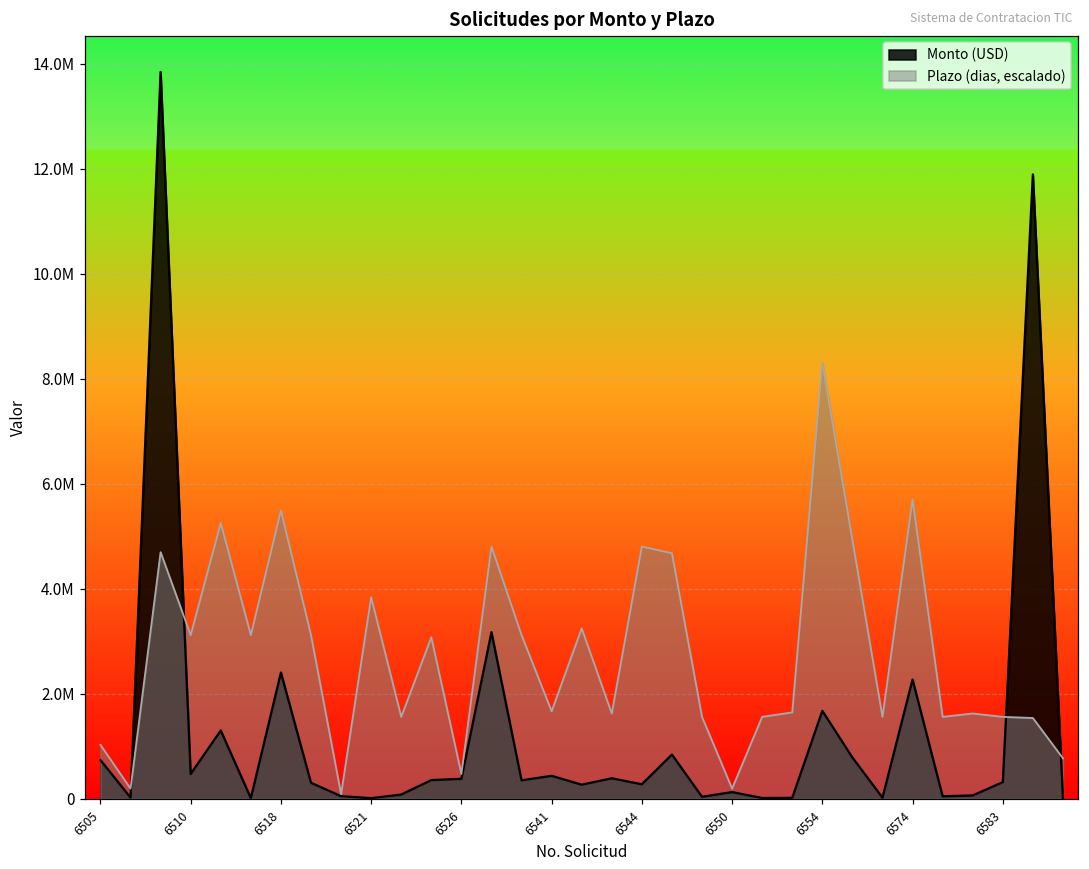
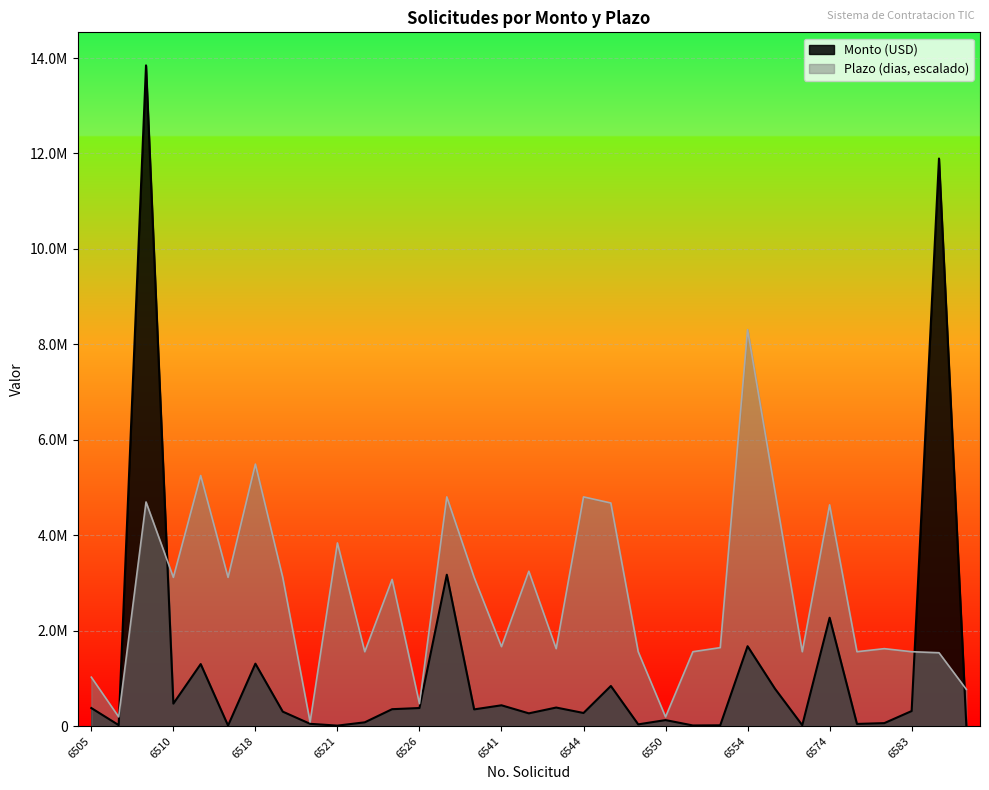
  {
    "Monto (USD)": {
-     "6505": 700000,
+     "6505": 400000,
      "6510": 500000,
-     "6518": 2400000,
+     "6518": 1300000,
      "6521": 0,
      "6526": 400000,
      "6541": 400000,
      "6544": 300000,
      "6550": 100000,
      "6554": 1700000,
      "6574": 2300000,
      "6583": 300000
    },
    "Plazo (dias, escalado)": {
      "6505": 1000000,
      "6510": 3100000,
      "6518": 5500000,
      "6521": 3800000,
      "6526": 500000,
      "6541": 1700000,
      "6544": 4800000,
      "6550": 200000,
      "6554": 8300000,
-     "6574": 5700000,
+     "6574": 4600000,
      "6583": 1600000
    }
  }
